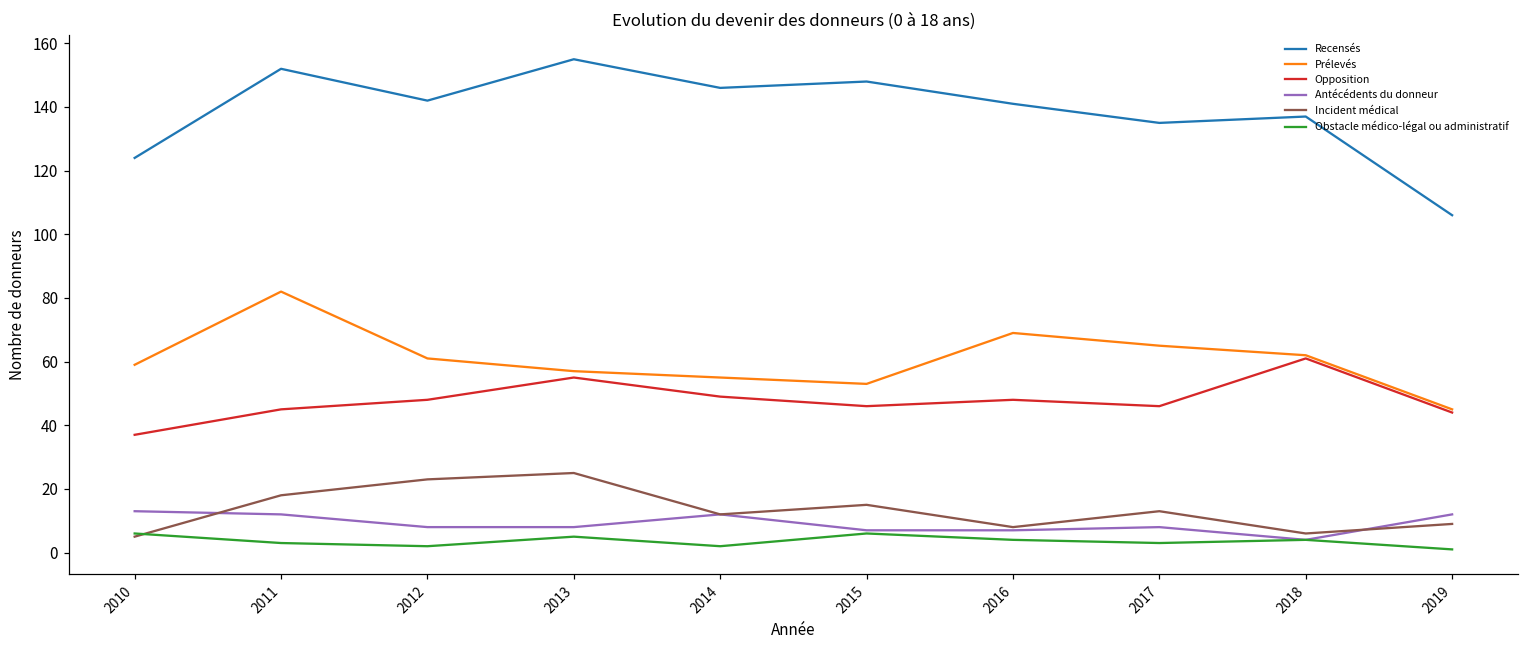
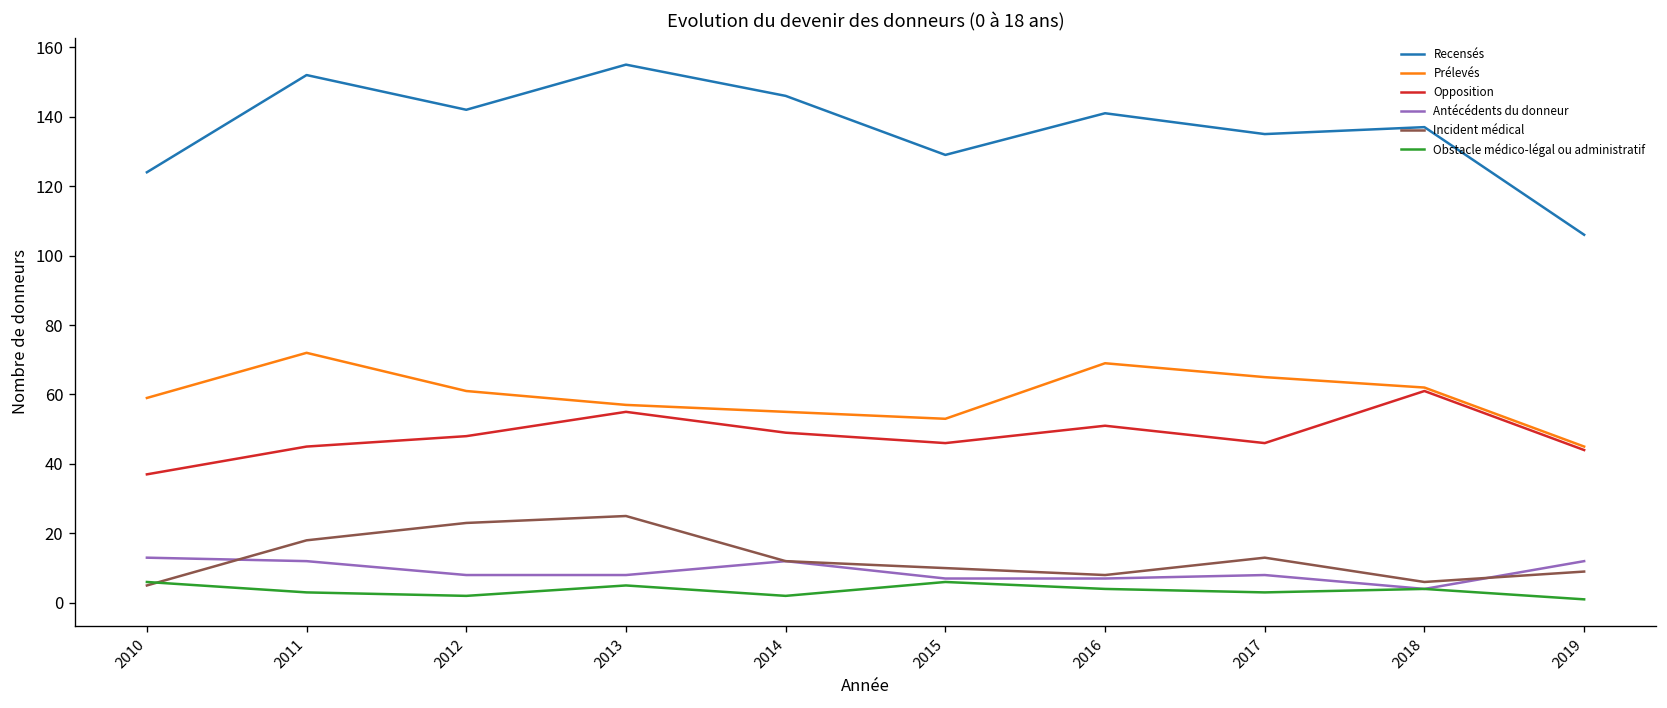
  {
    "Recensés": {
      "2010": 124,
      "2011": 152,
      "2012": 142,
      "2013": 155,
      "2014": 146,
-     "2015": 148,
+     "2015": 129,
      "2016": 141,
      "2017": 135,
      "2018": 137,
      "2019": 106
    },
    "Prélevés": {
      "2010": 59,
-     "2011": 82,
+     "2011": 72,
      "2012": 61,
      "2013": 57,
      "2014": 55,
      "2015": 53,
      "2016": 69,
      "2017": 65,
      "2018": 62,
      "2019": 45
    },
    "Opposition": {
      "2010": 37,
      "2011": 45,
      "2012": 48,
      "2013": 55,
      "2014": 49,
      "2015": 46,
-     "2016": 48,
+     "2016": 51,
      "2017": 46,
      "2018": 61,
      "2019": 44
    },
    "Antécédents du donneur": {
      "2010": 13,
      "2011": 12,
      "2012": 8,
      "2013": 8,
      "2015": 7,
      "2016": 7,
      "2017": 8,
      "2019": 12
    },
    "Incident médical": {
      "2010": 5,
      "2011": 18,
      "2012": 23,
      "2013": 25,
-     "2015": 15,
+     "2015": 10,
      "2016": 8,
      "2017": 13,
      "2018": 6,
      "2019": 9
    },
    "Obstacle médico-légal ou administratif": {
      "2010": 6,
      "2011": 3,
      "2012": 2,
      "2013": 5,
      "2014": 2,
      "2015": 6,
      "2016": 4,
      "2017": 3,
      "2019": 1
    }
  }
